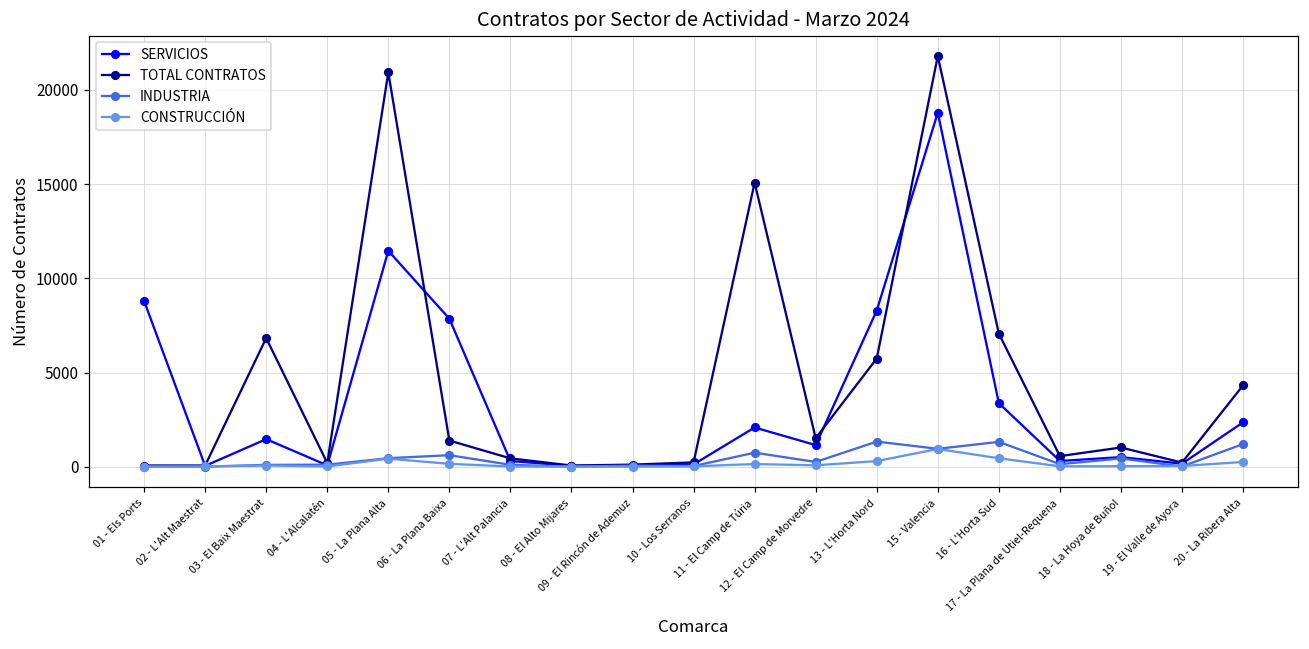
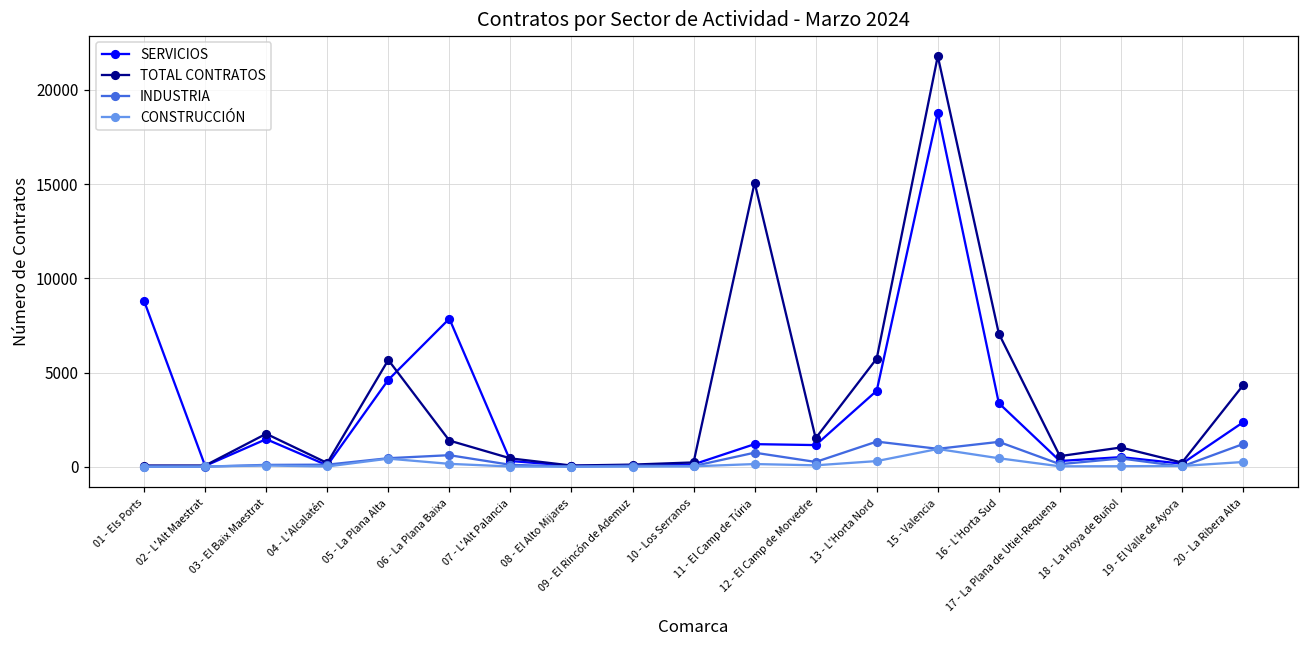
  {
    "SERVICIOS": {
      "01 - Els Ports": 8800,
      "03 - El Baix Maestrat": 1500,
-     "05 - La Plana Alta": 11500,
+     "05 - La Plana Alta": 4600,
      "06 - La Plana Baixa": 7900,
-     "11 - El Camp de Túria": 2100,
+     "11 - El Camp de Túria": 1200,
      "12 - El Camp de Morvedre": 1100,
-     "13 - L'Horta Nord": 8300,
+     "13 - L'Horta Nord": 4000,
      "15 - Valencia": 18800,
      "16 - L'Horta Sud": 3400,
      "17 - La Plana de Utiel-Requena": 300,
      "20 - La Ribera Alta": 2400
    },
    "TOTAL CONTRATOS": {
-     "03 - El Baix Maestrat": 6800,
-     "05 - La Plana Alta": 20900,
+     "03 - El Baix Maestrat": 1700,
+     "05 - La Plana Alta": 5700,
      "06 - La Plana Baixa": 1400,
      "11 - El Camp de Túria": 15100,
      "12 - El Camp de Morvedre": 1500,
      "13 - L'Horta Nord": 5700,
      "15 - Valencia": 21800,
      "16 - L'Horta Sud": 7100,
      "17 - La Plana de Utiel-Requena": 600,
      "18 - La Hoya de Buñol": 1000,
      "20 - La Ribera Alta": 4300
    }
  }
